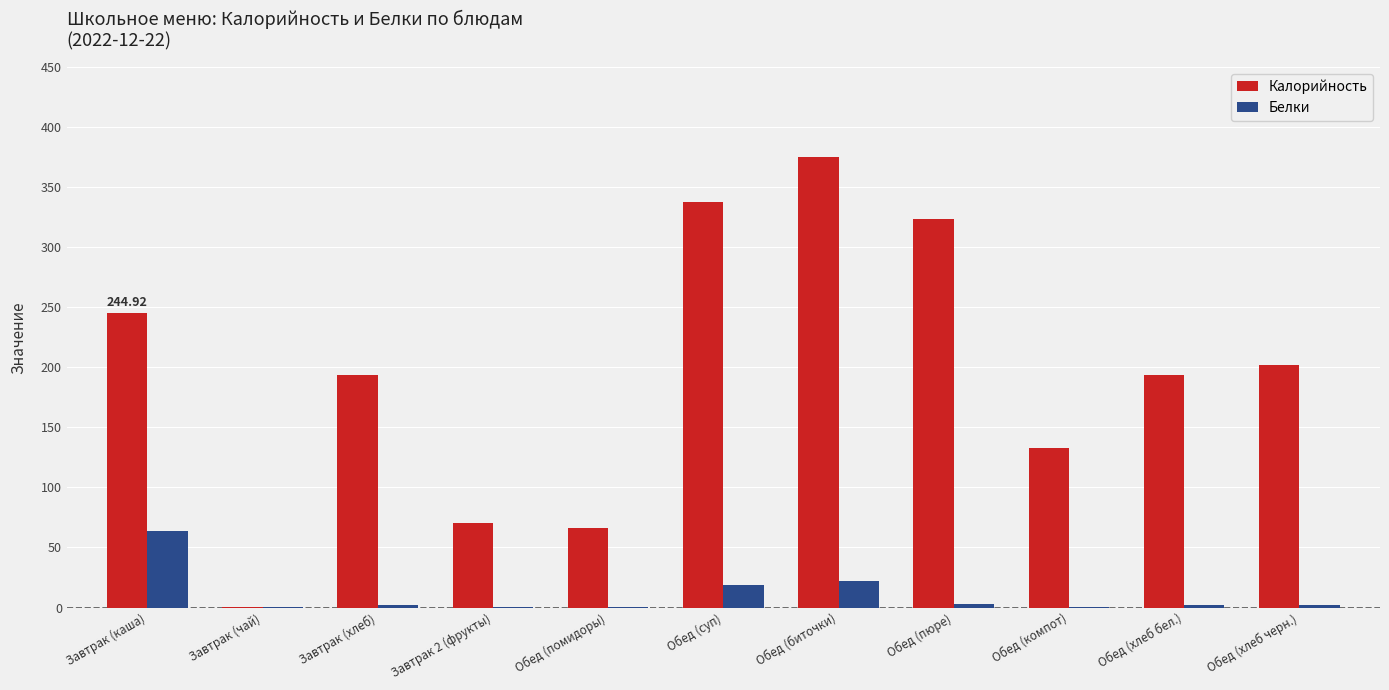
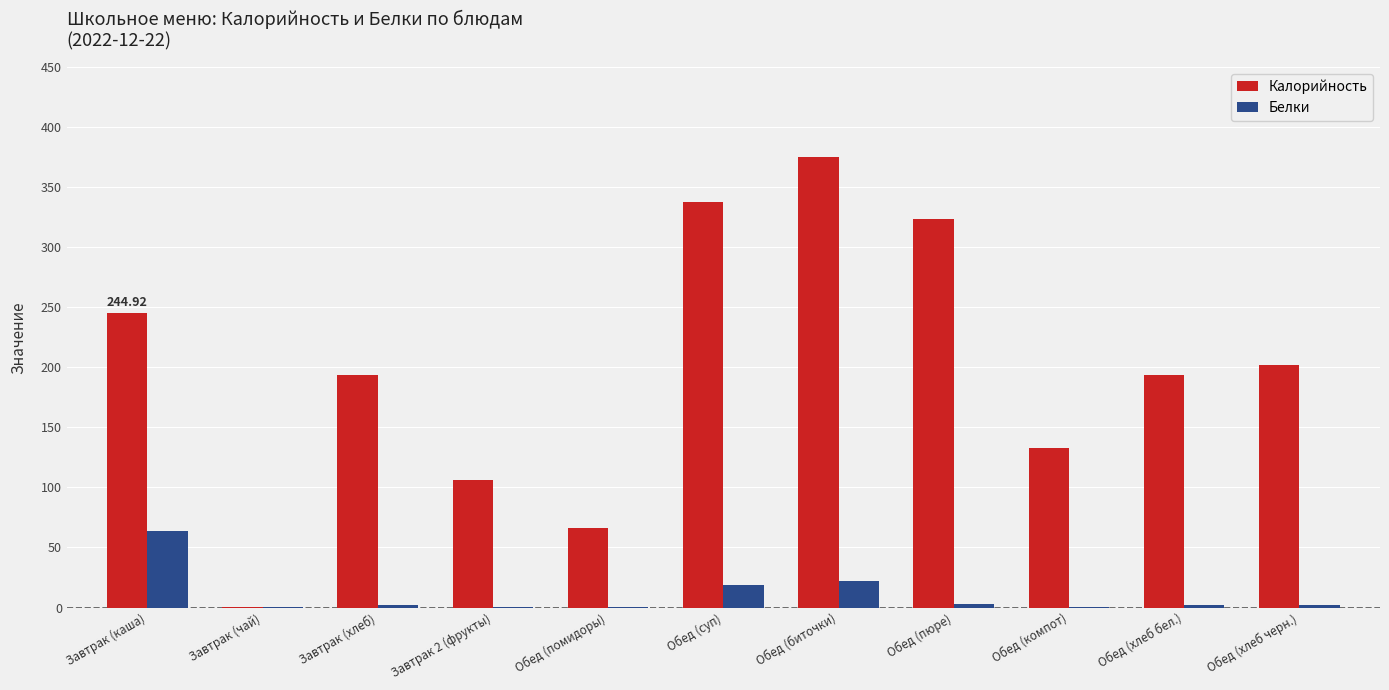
  {
    "Калорийность": {
      "Завтрак (хлеб)": 194,
-     "Завтрак 2 (фрукты)": 70,
+     "Завтрак 2 (фрукты)": 107,
      "Обед (помидоры)": 67,
      "Обед (суп)": 338,
      "Обед (биточки)": 375,
      "Обед (пюре)": 324,
      "Обед (компот)": 133,
      "Обед (хлеб бел.)": 194,
      "Обед (хлеб черн.)": 202
    },
    "Белки": {
      "Завтрак (каша)": 64,
      "Завтрак (хлеб)": 2,
      "Обед (суп)": 18,
      "Обед (биточки)": 22,
      "Обед (пюре)": 3,
      "Обед (хлеб бел.)": 2,
      "Обед (хлеб черн.)": 2
    }
  }
